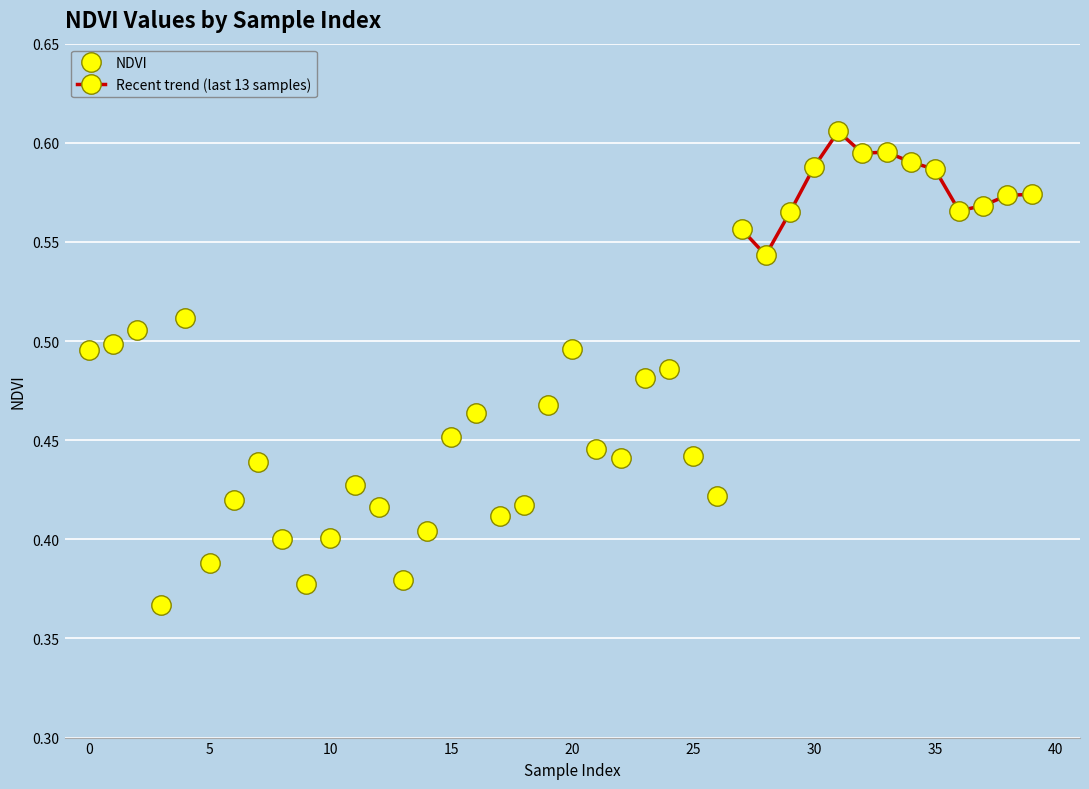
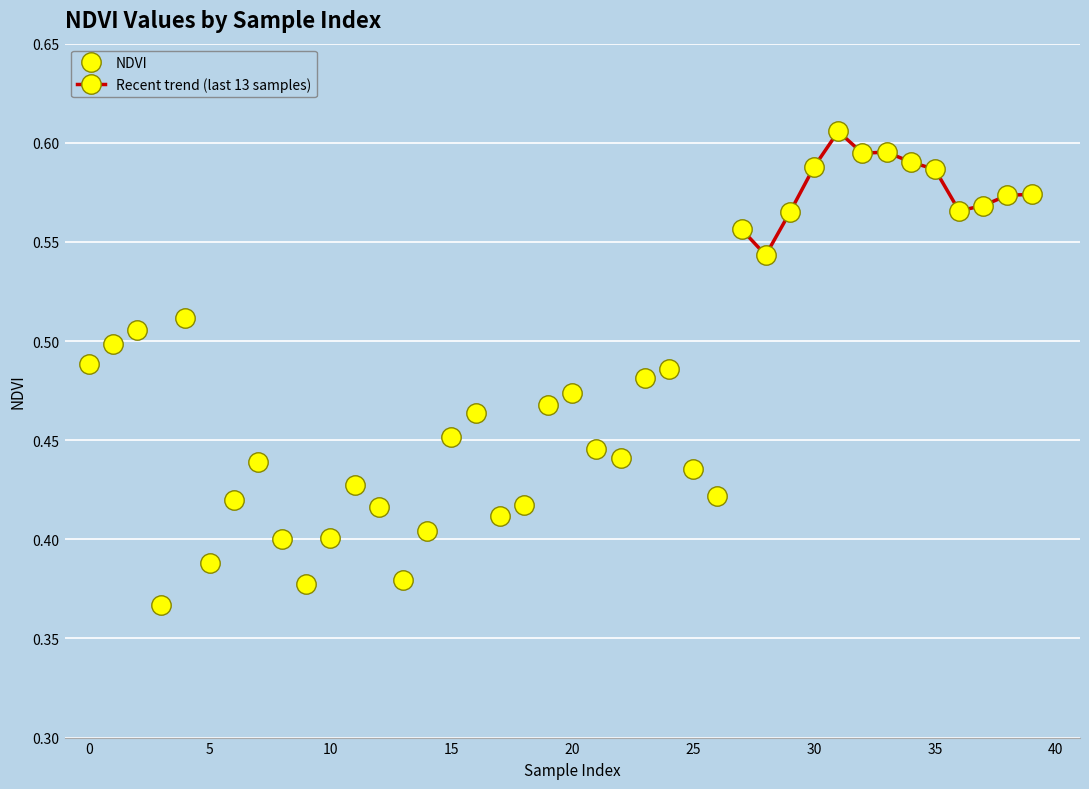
  {
    "NDVI": {
-     "0": 0.496,
+     "0": 0.488,
      "5": 0.388,
      "10": 0.401,
      "15": 0.452,
-     "20": 0.496,
-     "25": 0.442
+     "20": 0.474,
+     "25": 0.436
    },
    "Recent trend (last 13 samples)": {
      "30": 0.588,
      "35": 0.587
    }
  }
